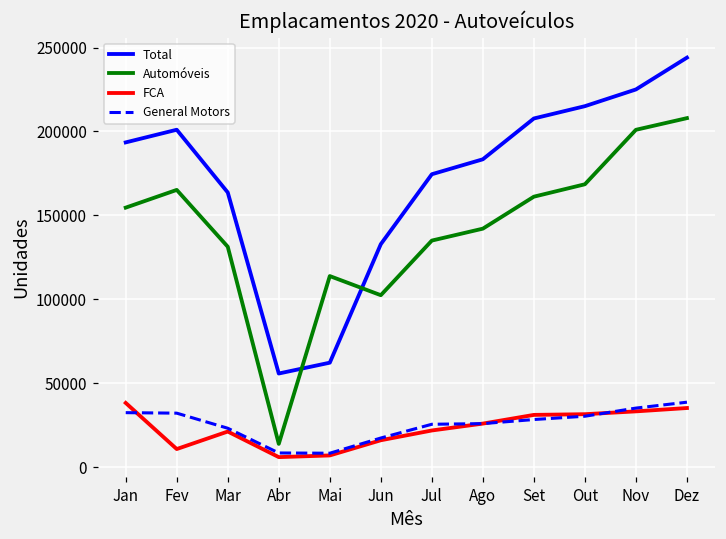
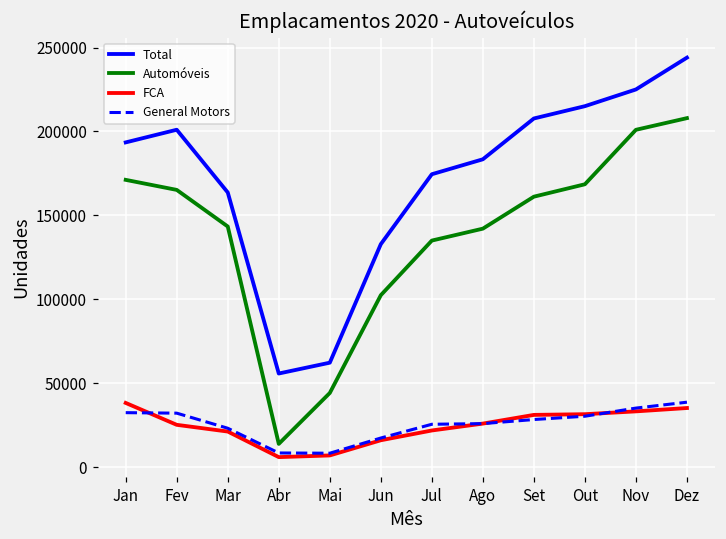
  {
    "Automóveis": {
-     "Jan": 155000,
+     "Jan": 171000,
      "Fev": 165000,
-     "Mar": 131000,
+     "Mar": 143000,
      "Abr": 14000,
-     "Mai": 114000,
+     "Mai": 44000,
      "Jun": 102000,
      "Jul": 135000,
      "Ago": 142000,
      "Set": 161000,
      "Out": 169000,
      "Nov": 201000,
      "Dez": 208000
    },
    "FCA": {
      "Jan": 38000,
-     "Fev": 11000,
+     "Fev": 25000,
      "Mar": 21000,
      "Abr": 6000,
      "Jul": 22000,
      "Set": 31000,
      "Nov": 33000,
      "Dez": 35000
    }
  }
